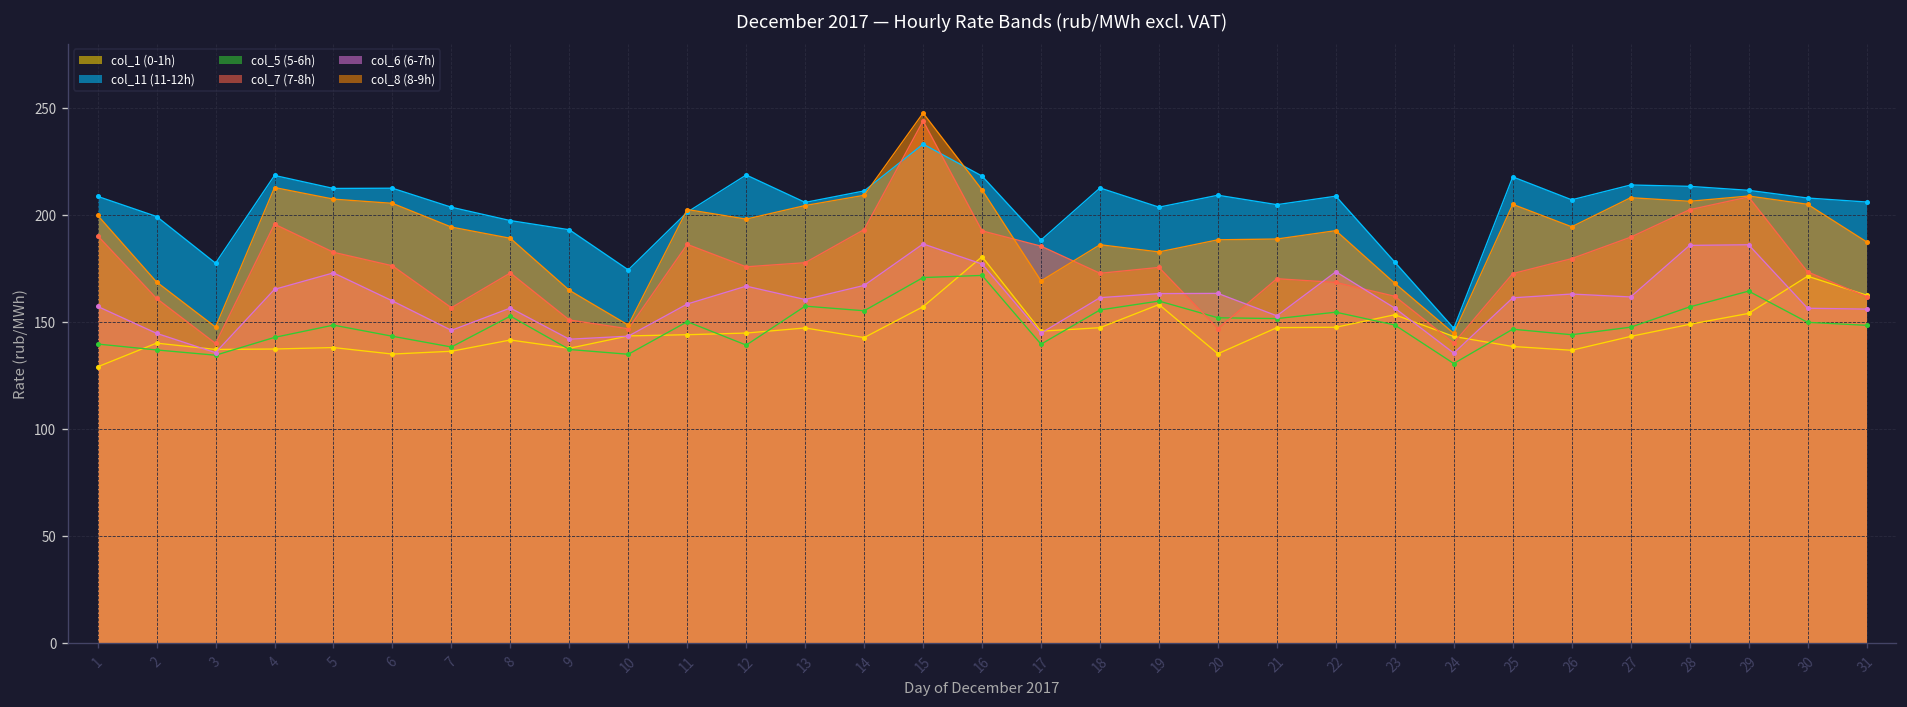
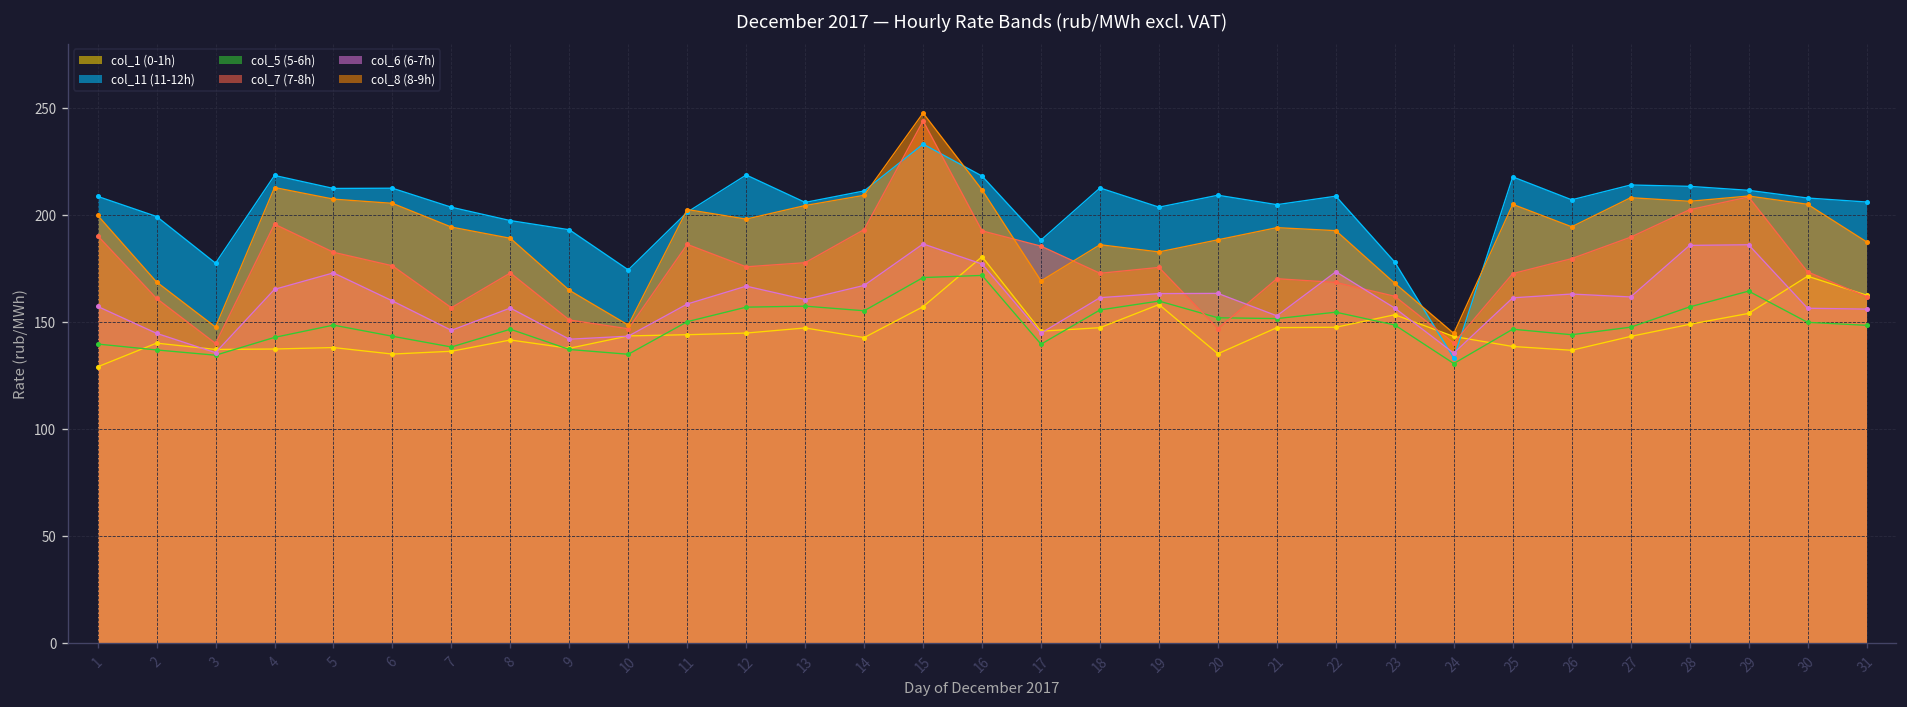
  {
    "col_1 (0-1h)": {
      "1": 129,
      "2": 140,
      "3": 137,
      "4": 137,
      "5": 138,
      "6": 135,
      "7": 136,
      "8": 141,
      "11": 144,
      "12": 145,
      "13": 147,
      "14": 143,
      "15": 157,
      "16": 180,
      "18": 147,
      "19": 158,
      "20": 135,
      "21": 147,
      "22": 147,
      "23": 153,
      "25": 138,
      "26": 137,
      "27": 143,
      "28": 149,
      "29": 154,
      "30": 171
    },
    "col_11 (11-12h)": {
      "1": 209,
      "2": 199,
      "3": 177,
      "4": 218,
      "5": 212,
      "6": 212,
      "7": 204,
      "8": 197,
      "9": 193,
      "10": 174,
      "12": 219,
      "13": 206,
      "14": 211,
      "15": 233,
      "16": 218,
      "17": 188,
      "18": 213,
      "19": 204,
      "20": 209,
      "21": 205,
      "22": 209,
      "23": 178,
-     "24": 147,
+     "24": 133,
      "25": 218,
      "26": 207,
      "27": 214,
      "28": 213,
      "29": 211,
      "30": 208,
      "31": 206
    },
    "col_5 (5-6h)": {
      "1": 140,
      "2": 137,
      "4": 143,
      "5": 148,
      "6": 143,
      "7": 138,
-     "8": 153,
+     "8": 147,
      "10": 135,
      "11": 150,
-     "12": 139,
+     "12": 157,
      "13": 157,
      "14": 155,
      "15": 171,
      "16": 172,
      "17": 140,
      "18": 156,
      "19": 160,
      "20": 152,
      "22": 154,
      "23": 148,
      "24": 131,
      "25": 147,
      "26": 144,
      "27": 147,
      "28": 157,
      "29": 164,
      "30": 150,
      "31": 148
    },
    "col_7 (7-8h)": {
      "1": 190,
      "2": 161,
      "3": 140,
      "4": 196,
      "5": 182,
      "6": 176,
      "7": 157,
      "8": 173,
      "9": 151,
      "10": 147,
      "11": 186,
      "12": 176,
      "13": 178,
      "14": 193,
      "15": 244,
      "16": 192,
      "17": 185,
      "18": 173,
      "19": 175,
      "20": 147,
      "21": 170,
      "22": 168,
      "23": 162,
      "24": 140,
      "25": 173,
      "26": 180,
      "27": 190,
      "28": 202,
      "30": 173
    },
    "col_6 (6-7h)": {
      "1": 157,
      "2": 145,
      "4": 165,
      "5": 173,
      "6": 160,
      "7": 146,
      "8": 156,
      "9": 142,
      "11": 158,
      "12": 167,
      "13": 160,
      "14": 167,
      "15": 186,
      "16": 177,
      "18": 161,
      "19": 163,
      "20": 163,
      "22": 173,
      "23": 156,
      "24": 135,
      "25": 161,
      "26": 163,
      "27": 162,
      "28": 186,
      "29": 186,
      "30": 156,
      "31": 156
    },
    "col_8 (8-9h)": {
      "1": 200,
      "2": 169,
      "3": 148,
      "4": 213,
      "5": 207,
      "6": 205,
      "7": 194,
      "8": 189,
      "9": 165,
      "10": 148,
      "12": 198,
      "13": 204,
      "14": 209,
      "15": 248,
      "16": 212,
      "17": 169,
      "18": 186,
      "19": 183,
      "20": 188,
-     "21": 189,
+     "21": 194,
      "22": 193,
      "23": 168,
      "25": 205,
      "26": 194,
      "27": 208,
      "28": 206,
      "30": 205,
      "31": 187
    }
  }
